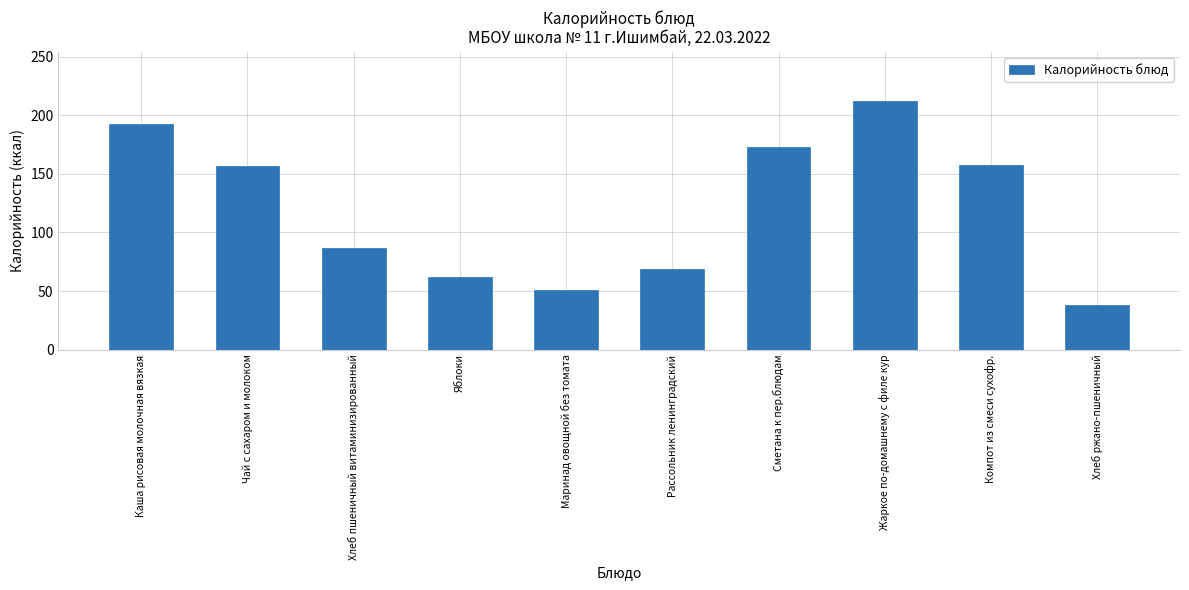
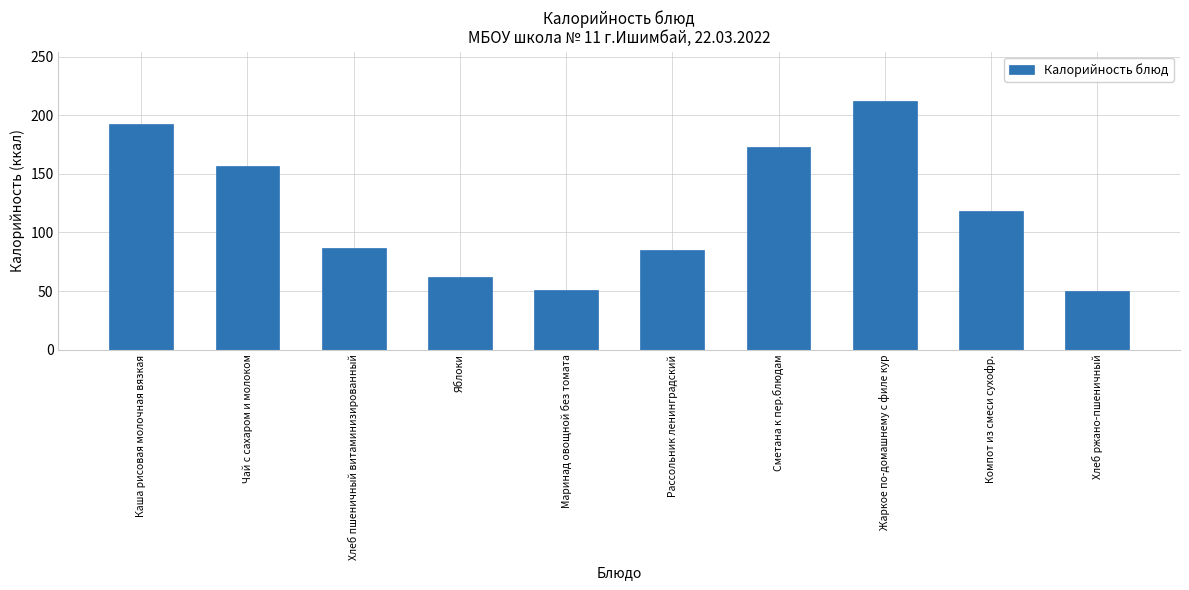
  {
    "Каша рисовая молочная вязкая": 193,
    "Чай с сахаром и молоком": 157,
    "Хлеб пшеничный витаминизированный": 87,
    "Яблоки": 62,
    "Маринад овощной без томата": 51,
-   "Рассольник ленинградский": 69,
+   "Рассольник ленинградский": 85,
    "Сметана к пер.блюдам": 173,
    "Жаркое по-домашнему с филе кур": 212,
-   "Компот из смеси сухофр.": 158,
-   "Хлеб ржано-пшеничный": 38
+   "Компот из смеси сухофр.": 118,
+   "Хлеб ржано-пшеничный": 50
  }
